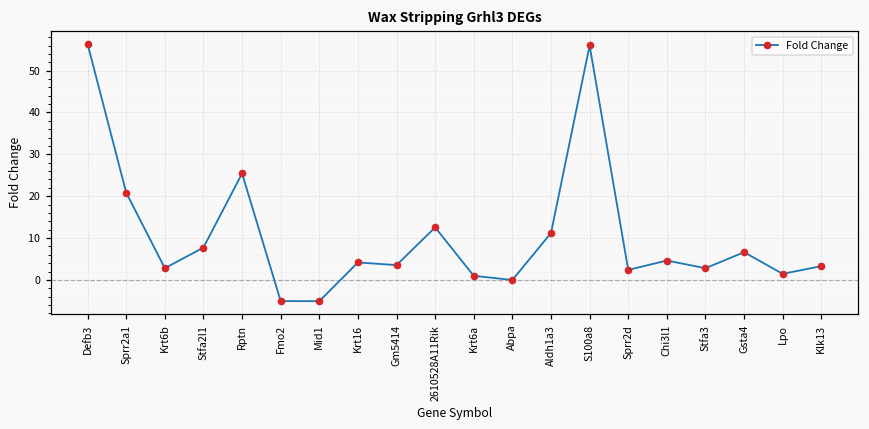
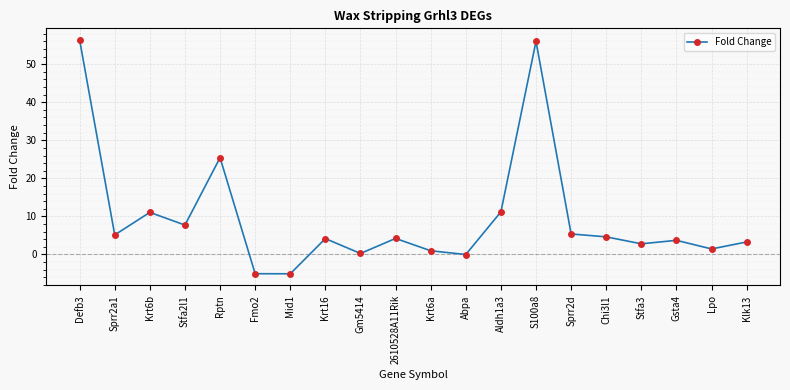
  {
    "Defb3": 56,
-   "Sprr2a1": 21,
-   "Krt6b": 3,
+   "Sprr2a1": 5,
+   "Krt6b": 11,
    "Stfa2l1": 8,
    "Rptn": 25,
    "Fmo2": -5,
    "Mid1": -5,
    "Krt16": 4,
-   "Gm5414": 4,
-   "2610528A11Rik": 13,
+   "Gm5414": 0,
+   "2610528A11Rik": 4,
    "Krt6a": 1,
    "Abpa": 0,
    "Aldh1a3": 11,
    "S100a8": 56,
-   "Sprr2d": 2,
+   "Sprr2d": 5,
    "Chi3l1": 5,
    "Stfa3": 3,
-   "Gsta4": 7,
+   "Gsta4": 4,
    "Lpo": 1,
    "Klk13": 3
  }
